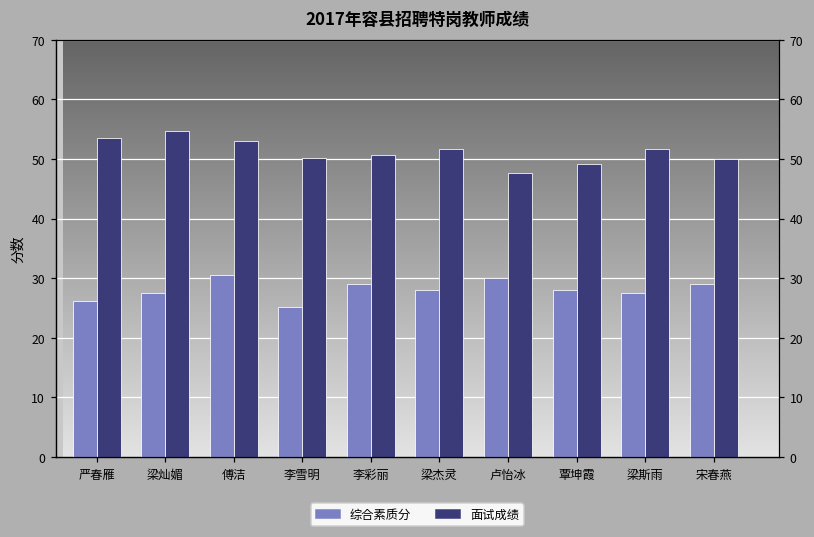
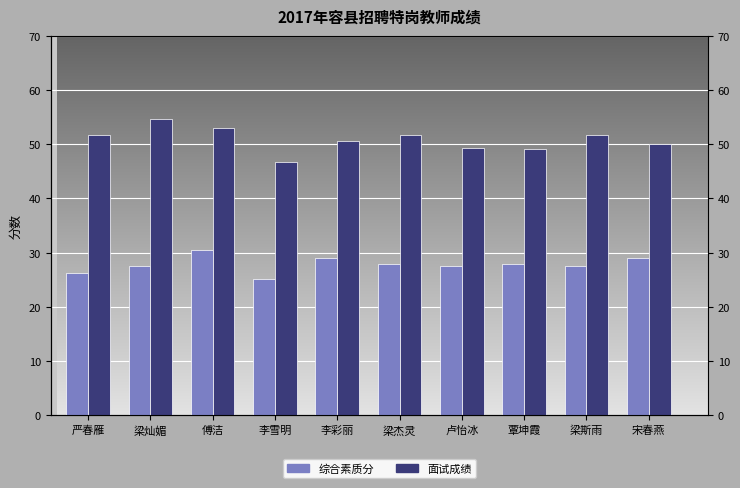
  {
    "综合素质分": {
      "严春雁": 26,
      "梁灿媚": 28,
      "傅洁": 31,
      "李雪明": 25,
      "李彩丽": 29,
      "梁杰灵": 28,
-     "卢怡冰": 30,
+     "卢怡冰": 28,
      "覃坤霞": 28,
      "梁斯雨": 28,
      "宋春燕": 29
    },
    "面试成绩": {
-     "严春雁": 53,
+     "严春雁": 52,
      "梁灿媚": 55,
      "傅洁": 53,
-     "李雪明": 50,
+     "李雪明": 47,
      "李彩丽": 51,
      "梁杰灵": 52,
-     "卢怡冰": 48,
+     "卢怡冰": 49,
      "覃坤霞": 49,
      "梁斯雨": 52,
      "宋春燕": 50
    }
  }
